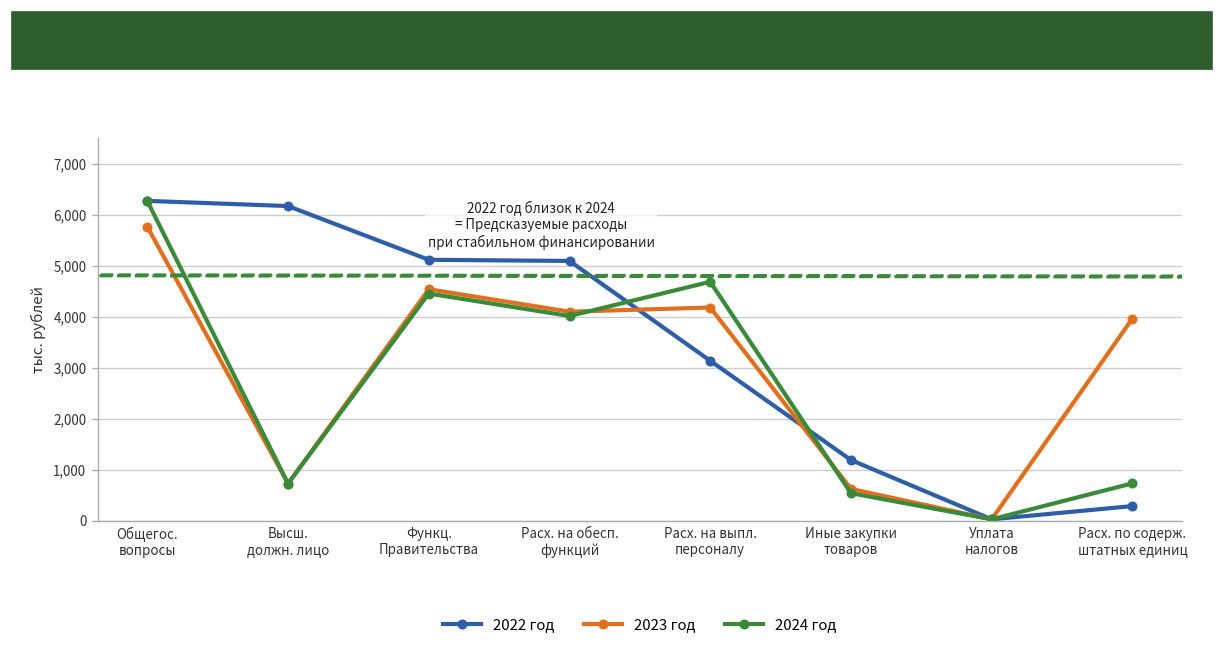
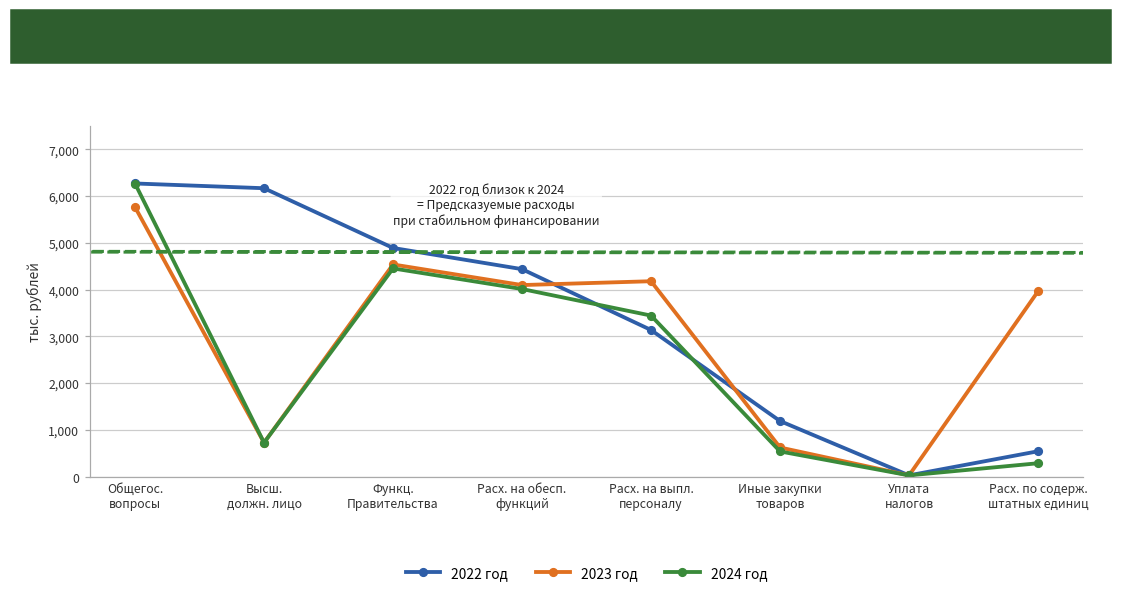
  {
    "2022 год": {
      "Высш. должн. лицо": "6,200",
-     "Функц. Правительства": "5,100",
-     "Расх. на обесп. функций": "5,100",
+     "Функц. Правительства": "4,900",
+     "Расх. на обесп. функций": "4,400",
      "Расх. на выпл. персоналу": "3,100",
      "Иные закупки товаров": "1,200",
-     "Расх. по содерж. штатных единиц": "300"
+     "Расх. по содерж. штатных единиц": "500"
    },
    "2023 год": {
      "Общегос. вопросы": "5,800",
      "Функц. Правительства": "4,500",
      "Расх. на обесп. функций": "4,100",
      "Расх. на выпл. персоналу": "4,200",
      "Иные закупки товаров": "600",
      "Расх. по содерж. штатных единиц": "4,000"
    },
    "2024 год": {
      "Функц. Правительства": "4,500",
      "Расх. на обесп. функций": "4,000",
-     "Расх. на выпл. персоналу": "4,700",
+     "Расх. на выпл. персоналу": "3,400",
      "Иные закупки товаров": "500",
-     "Расх. по содерж. штатных единиц": "700"
+     "Расх. по содерж. штатных единиц": "300"
    }
  }
